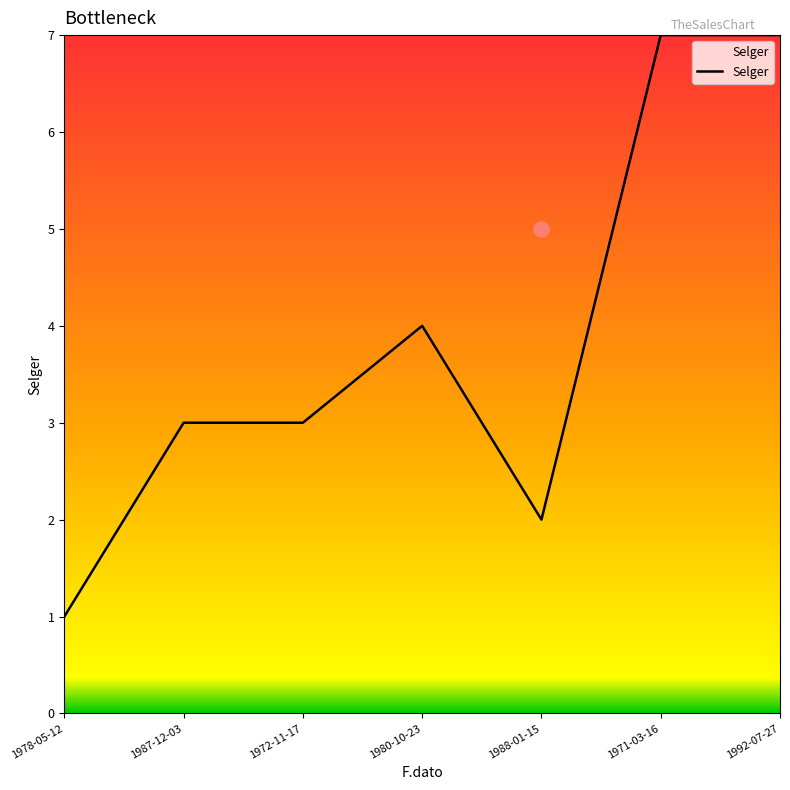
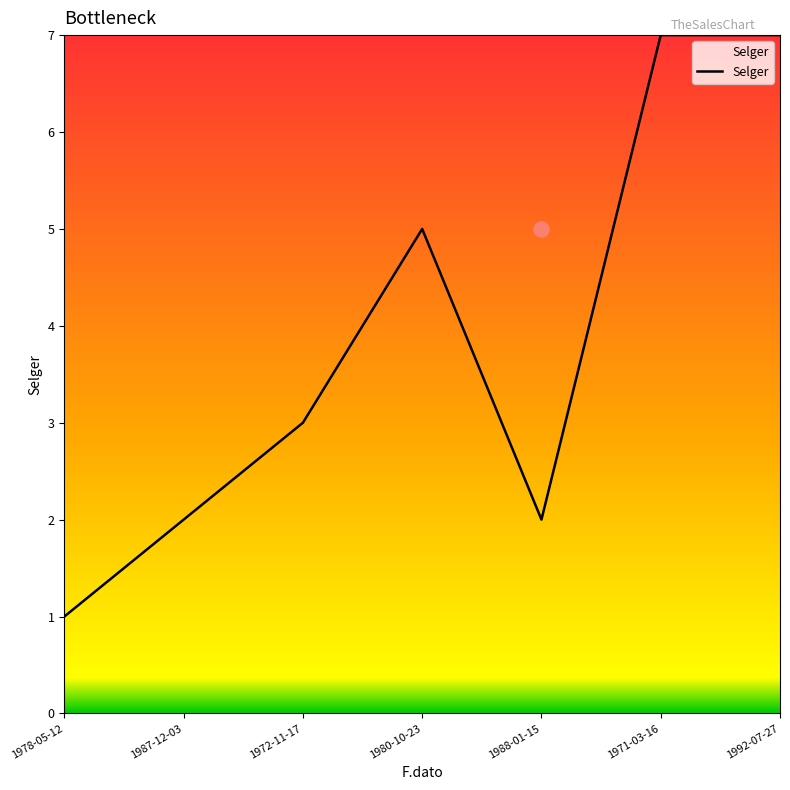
  {
    "Selger": {
      "1978-05-12": 1,
-     "1987-12-03": 3,
+     "1987-12-03": 2,
      "1972-11-17": 3,
-     "1980-10-23": 4,
+     "1980-10-23": 5,
      "1988-01-15": 2,
      "1971-03-16": 7,
      "1992-07-27": 7
    }
  }
